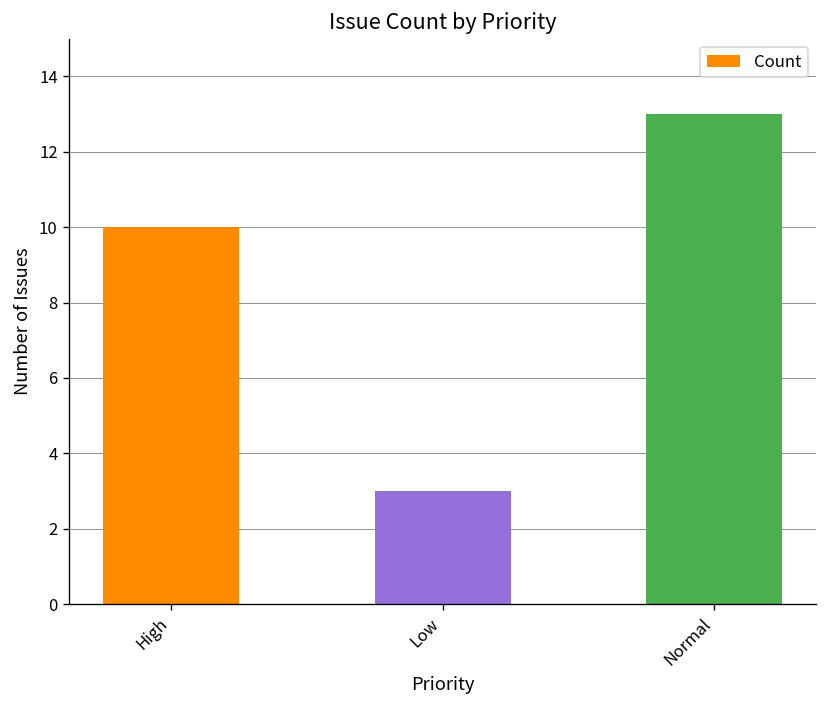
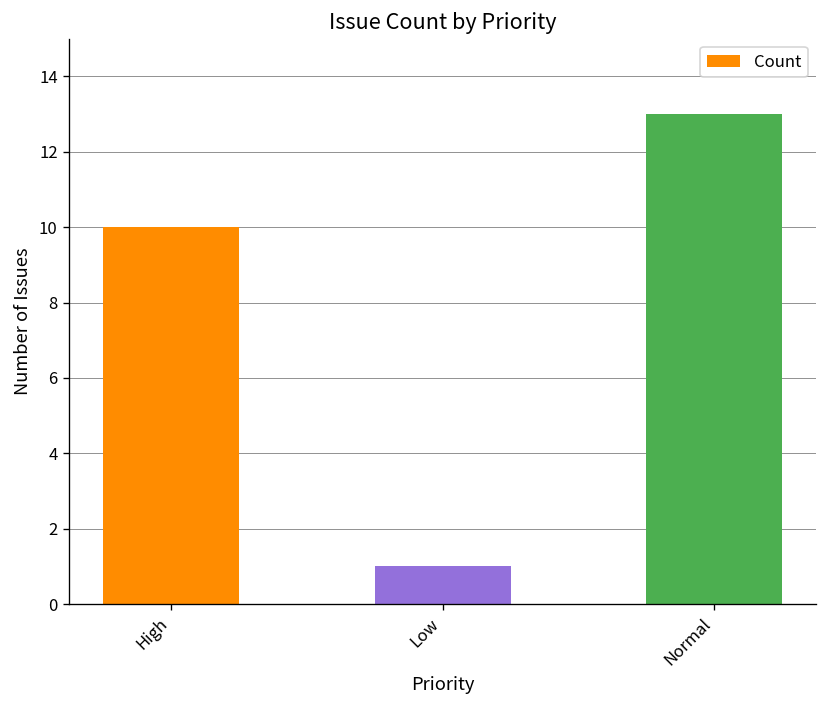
  {
    "High": 10,
-   "Low": 3,
+   "Low": 1,
    "Normal": 13
  }
